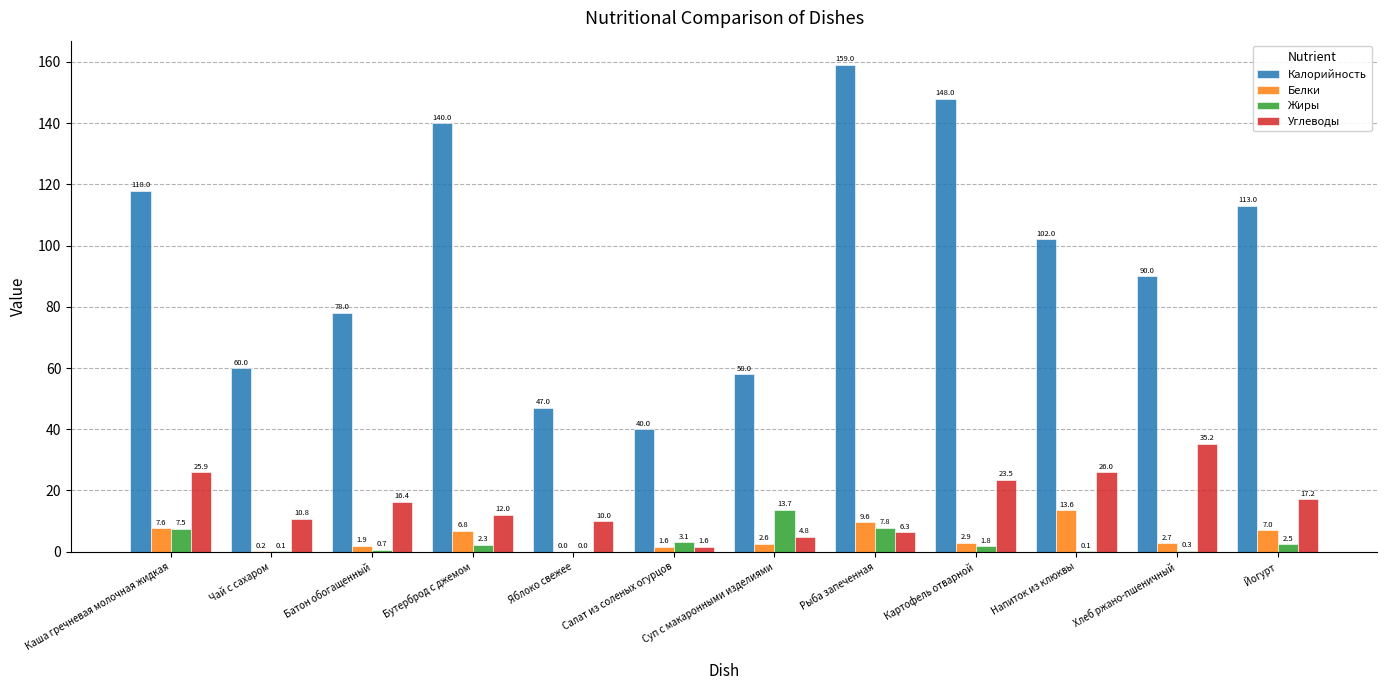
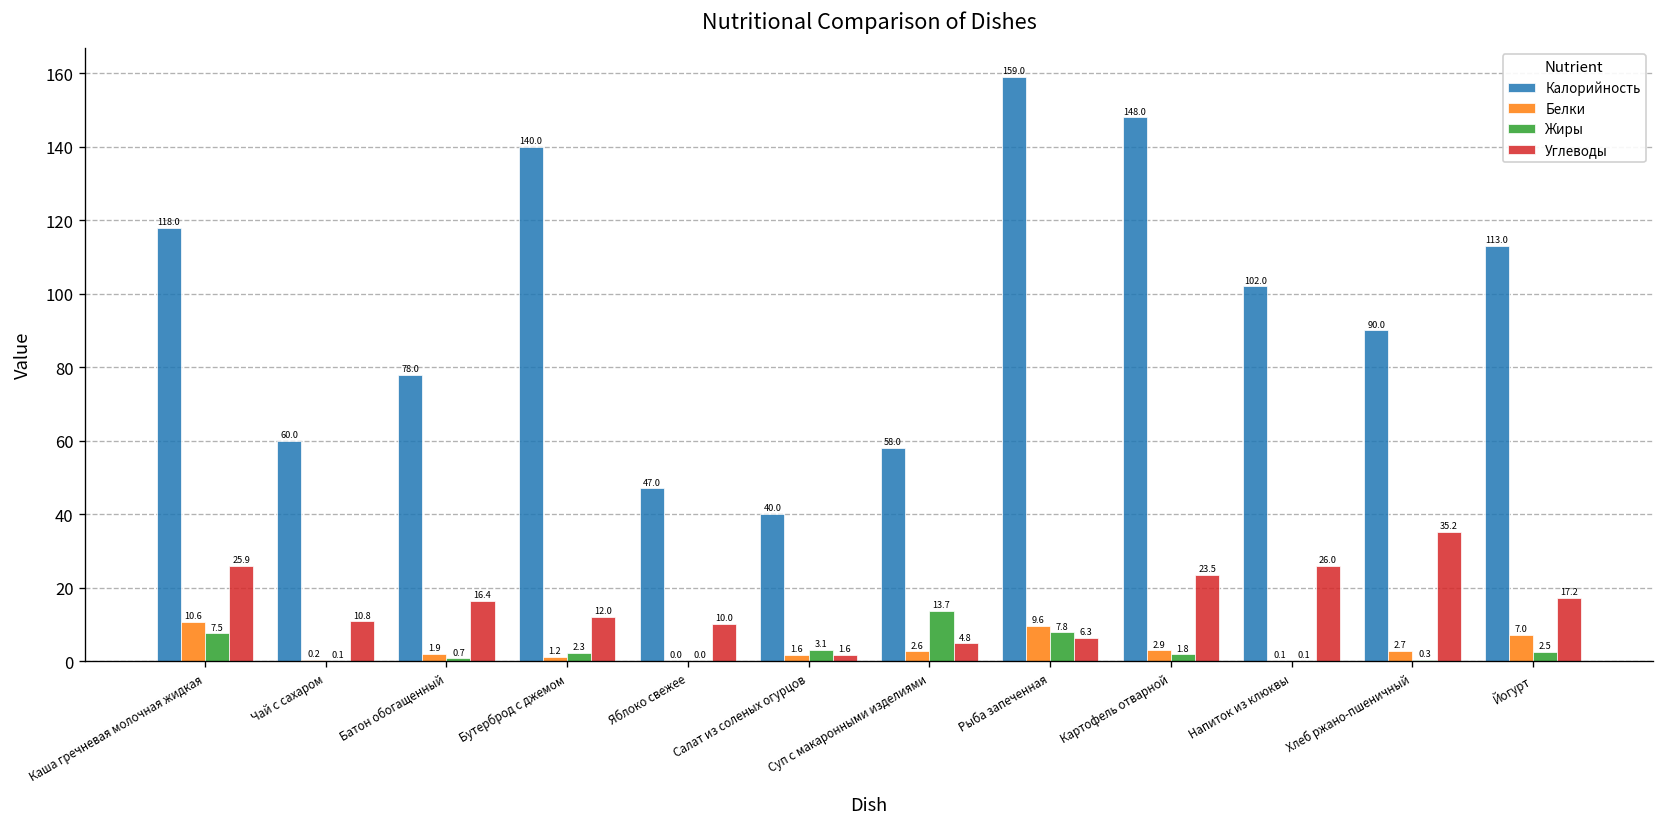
  {
    "Калорийность": {
      "Каша гречневая молочная жидкая": 118.0,
      "Чай с сахаром": 60.0,
      "Батон обогащенный": 78.0,
      "Бутерброд с джемом": 140.0,
      "Яблоко свежее": 47.0,
      "Салат из соленых огурцов": 40.0,
      "Суп с макаронными изделиями": 58.0,
      "Рыба запеченная": 159.0,
      "Картофель отварной": 148.0,
      "Напиток из клюквы": 102.0,
      "Хлеб ржано-пшеничный": 90.0,
      "Йогурт": 113.0
    },
    "Белки": {
-     "Каша гречневая молочная жидкая": 7.6,
+     "Каша гречневая молочная жидкая": 10.6,
      "Чай с сахаром": 0.2,
      "Батон обогащенный": 1.9,
-     "Бутерброд с джемом": 6.8,
+     "Бутерброд с джемом": 1.2,
      "Яблоко свежее": 0.0,
      "Салат из соленых огурцов": 1.6,
      "Суп с макаронными изделиями": 2.6,
      "Рыба запеченная": 9.6,
      "Картофель отварной": 2.9,
-     "Напиток из клюквы": 13.6,
+     "Напиток из клюквы": 0.1,
      "Хлеб ржано-пшеничный": 2.7,
      "Йогурт": 7.0
    },
    "Жиры": {
      "Каша гречневая молочная жидкая": 7.5,
      "Чай с сахаром": 0.1,
      "Батон обогащенный": 0.7,
      "Бутерброд с джемом": 2.3,
      "Яблоко свежее": 0.0,
      "Салат из соленых огурцов": 3.1,
      "Суп с макаронными изделиями": 13.7,
      "Рыба запеченная": 7.8,
      "Картофель отварной": 1.8,
      "Напиток из клюквы": 0.1,
      "Хлеб ржано-пшеничный": 0.3,
      "Йогурт": 2.5
    },
    "Углеводы": {
      "Каша гречневая молочная жидкая": 25.9,
      "Чай с сахаром": 10.8,
      "Батон обогащенный": 16.4,
      "Бутерброд с джемом": 12.0,
      "Яблоко свежее": 10.0,
      "Салат из соленых огурцов": 1.6,
      "Суп с макаронными изделиями": 4.8,
      "Рыба запеченная": 6.3,
      "Картофель отварной": 23.5,
      "Напиток из клюквы": 26.0,
      "Хлеб ржано-пшеничный": 35.2,
      "Йогурт": 17.2
    }
  }
